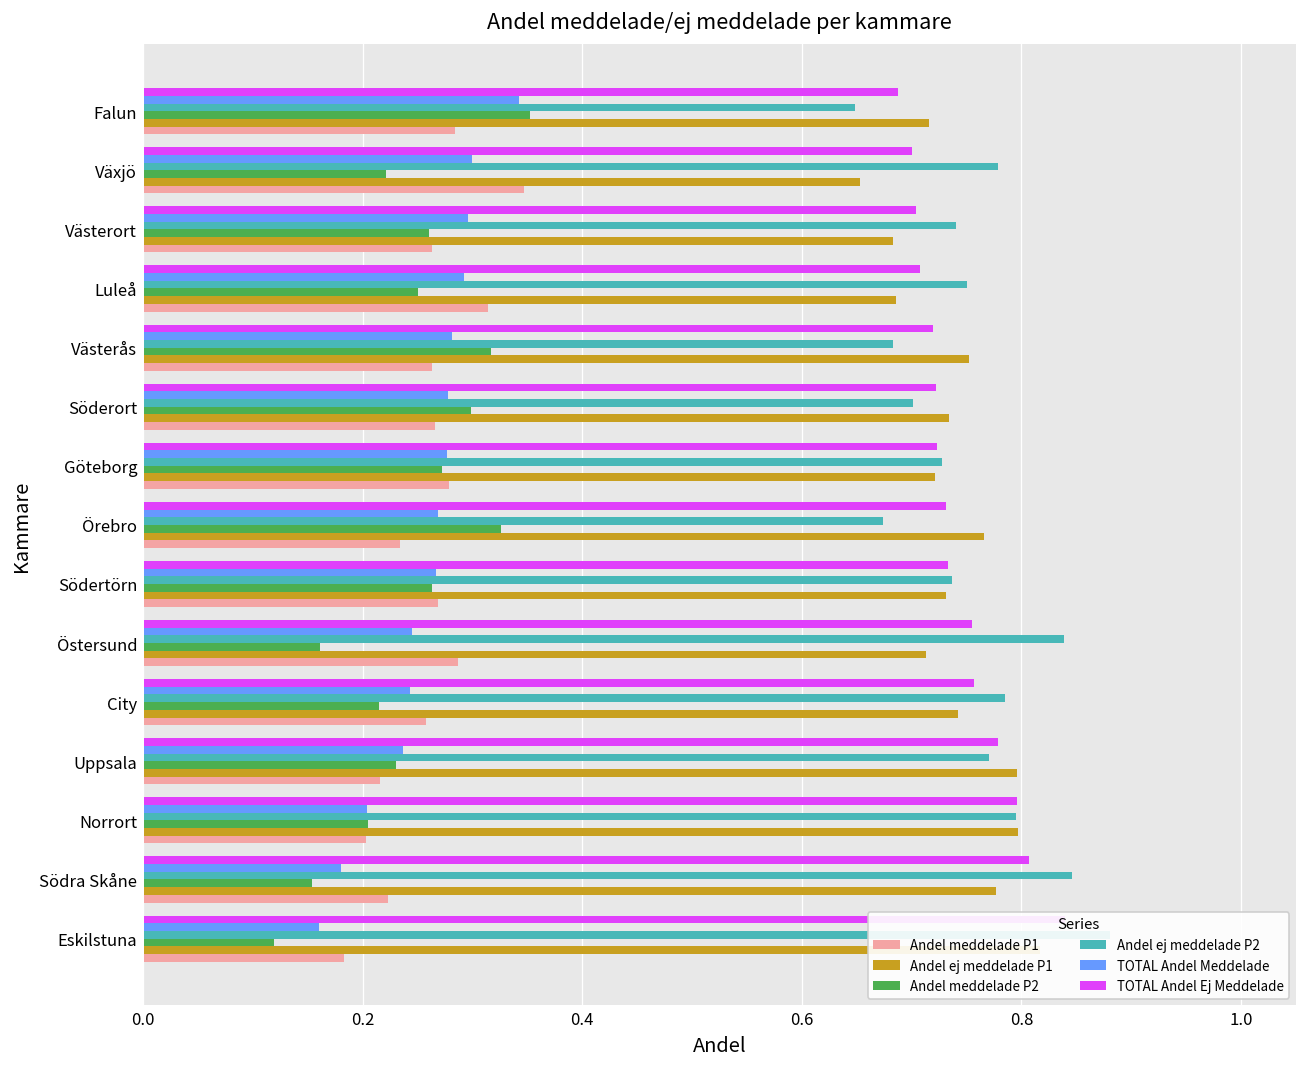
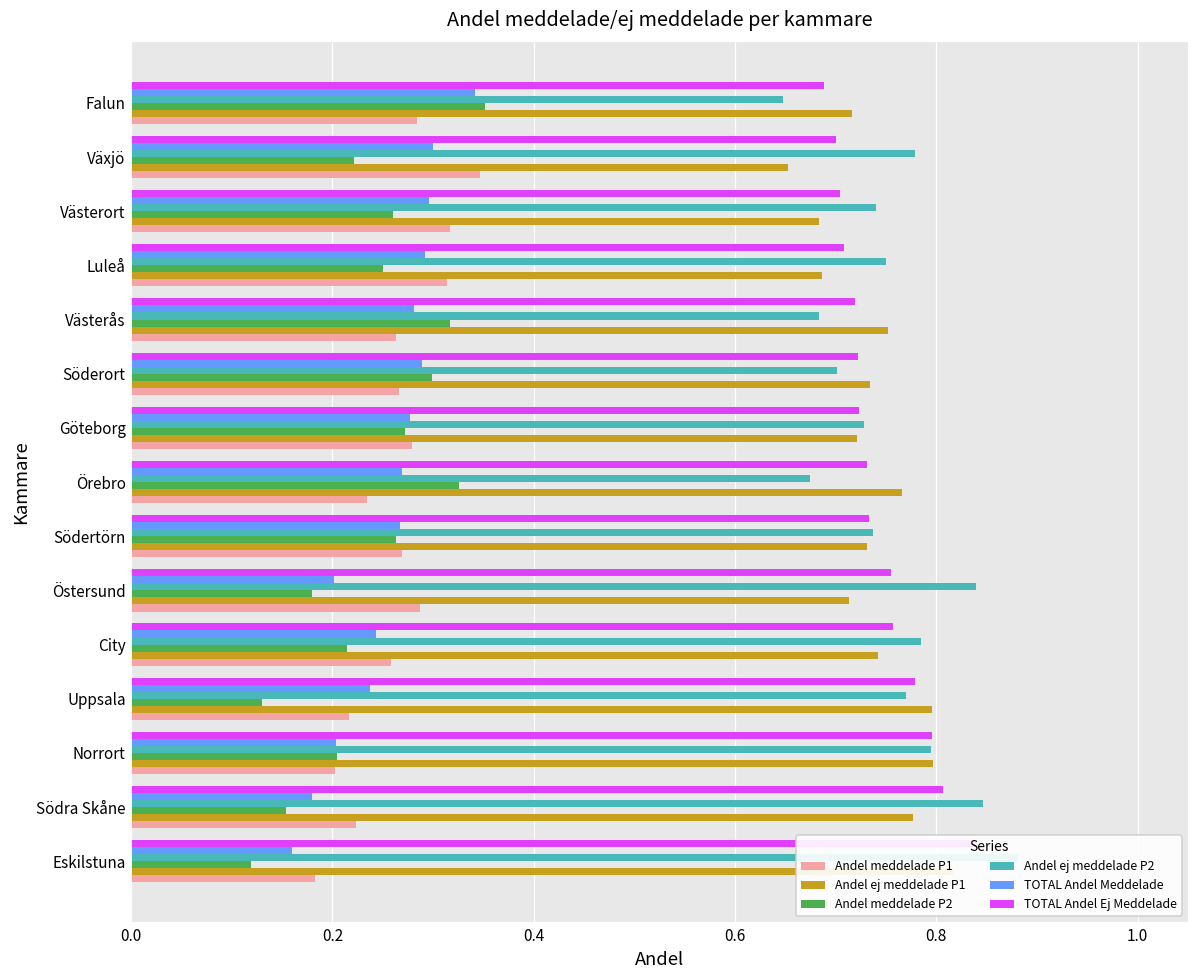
  {
    "Andel meddelade P1": {
      "Falun": 0.28,
      "Växjö": 0.35,
-     "Västerort": 0.26,
+     "Västerort": 0.32,
      "Luleå": 0.31,
      "Västerås": 0.26,
      "Söderort": 0.27,
      "Göteborg": 0.28,
      "Örebro": 0.23,
      "Södertörn": 0.27,
      "Östersund": 0.29,
      "City": 0.26,
      "Uppsala": 0.22,
      "Norrort": 0.20,
      "Södra Skåne": 0.22,
      "Eskilstuna": 0.18
    },
    "Andel ej meddelade P1": {
      "Falun": 0.72,
      "Växjö": 0.65,
      "Västerort": 0.68,
      "Luleå": 0.69,
      "Västerås": 0.75,
      "Söderort": 0.73,
      "Göteborg": 0.72,
      "Örebro": 0.77,
      "Södertörn": 0.73,
      "Östersund": 0.71,
      "City": 0.74,
      "Uppsala": 0.80,
      "Norrort": 0.80,
      "Södra Skåne": 0.78
    },
    "Andel meddelade P2": {
      "Falun": 0.35,
      "Växjö": 0.22,
      "Västerort": 0.26,
      "Luleå": 0.25,
      "Västerås": 0.32,
      "Söderort": 0.30,
      "Göteborg": 0.27,
      "Örebro": 0.33,
      "Södertörn": 0.26,
-     "Östersund": 0.16,
+     "Östersund": 0.18,
      "City": 0.22,
-     "Uppsala": 0.23,
+     "Uppsala": 0.13,
      "Norrort": 0.21,
      "Södra Skåne": 0.15,
      "Eskilstuna": 0.12
    },
    "Andel ej meddelade P2": {
      "Falun": 0.65,
      "Växjö": 0.78,
      "Västerort": 0.74,
      "Luleå": 0.75,
      "Västerås": 0.68,
      "Söderort": 0.70,
      "Göteborg": 0.73,
      "Örebro": 0.67,
      "Södertörn": 0.74,
      "Östersund": 0.84,
      "City": 0.79,
      "Uppsala": 0.77,
      "Norrort": 0.80,
      "Södra Skåne": 0.85
    },
    "TOTAL Andel Meddelade": {
      "Falun": 0.34,
      "Växjö": 0.30,
      "Västerort": 0.30,
      "Luleå": 0.29,
      "Västerås": 0.28,
-     "Söderort": 0.28,
+     "Söderort": 0.29,
      "Göteborg": 0.28,
      "Örebro": 0.27,
      "Södertörn": 0.27,
-     "Östersund": 0.25,
+     "Östersund": 0.20,
      "City": 0.24,
      "Uppsala": 0.24,
      "Norrort": 0.20,
      "Södra Skåne": 0.18,
      "Eskilstuna": 0.16
    },
    "TOTAL Andel Ej Meddelade": {
      "Falun": 0.69,
      "Växjö": 0.70,
      "Västerort": 0.70,
      "Luleå": 0.71,
      "Västerås": 0.72,
      "Söderort": 0.72,
      "Göteborg": 0.72,
      "Örebro": 0.73,
      "Södertörn": 0.73,
      "Östersund": 0.76,
      "City": 0.76,
      "Uppsala": 0.78,
      "Norrort": 0.80,
      "Södra Skåne": 0.81
    }
  }
